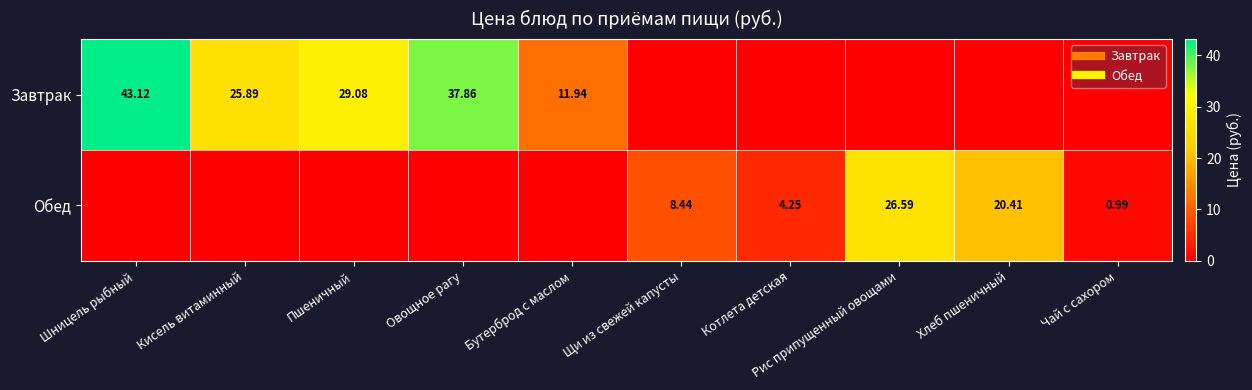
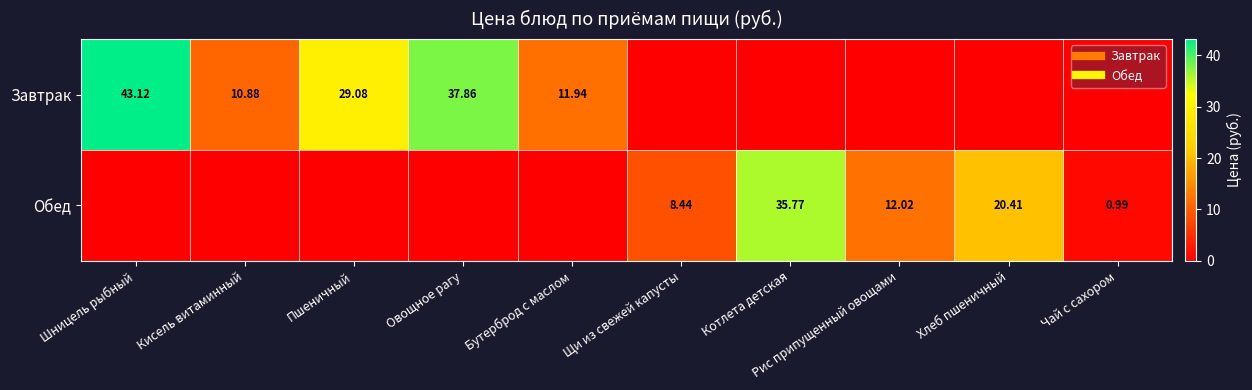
  {
    "Завтрак": {
      "Шницель рыбный": 43.12,
-     "Кисель витаминный": 25.89,
+     "Кисель витаминный": 10.88,
      "Пшеничный": 29.08,
      "Овощное рагу": 37.86,
      "Бутерброд с маслом": 11.94
    },
    "Обед": {
      "Щи из свежей капусты": 8.44,
-     "Котлета детская": 4.25,
-     "Рис припущенный овощами": 26.59,
+     "Котлета детская": 35.77,
+     "Рис припущенный овощами": 12.02,
      "Хлеб пшеничный": 20.41,
      "Чай с сахором": 0.99
    }
  }
